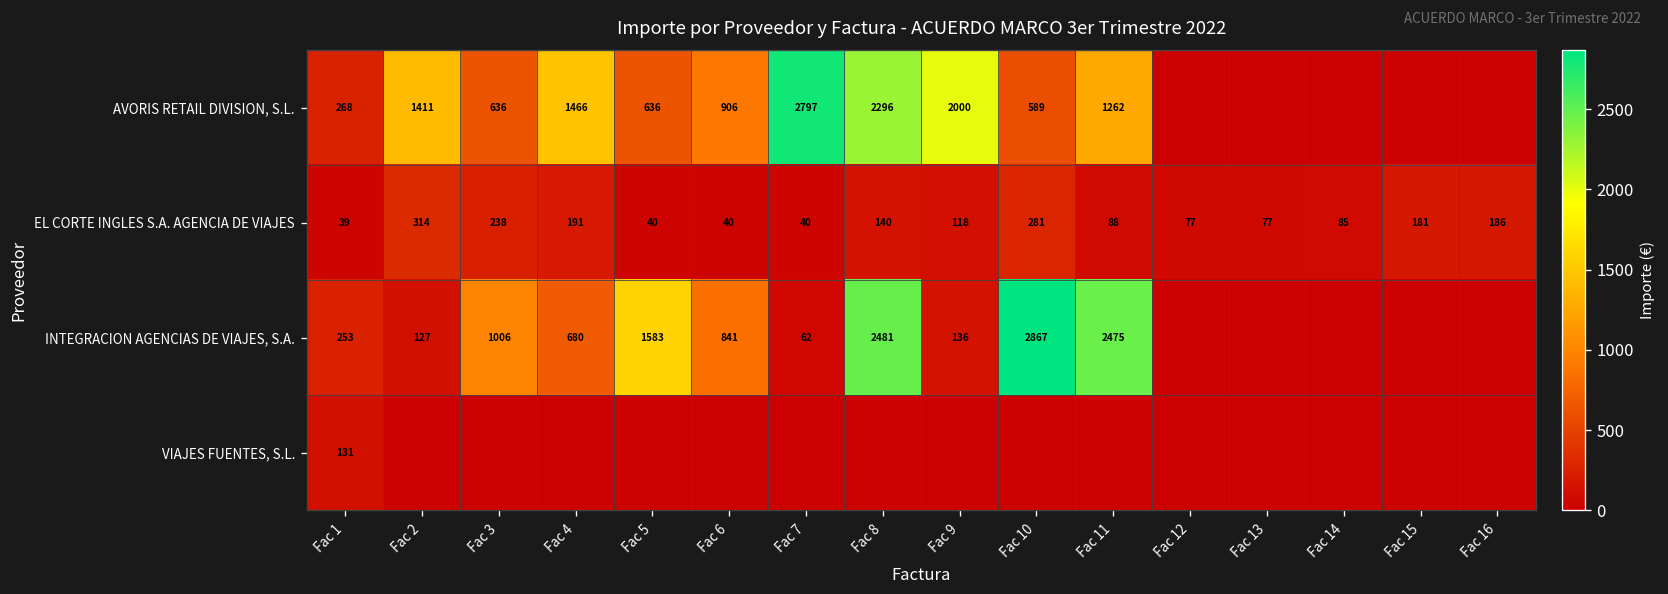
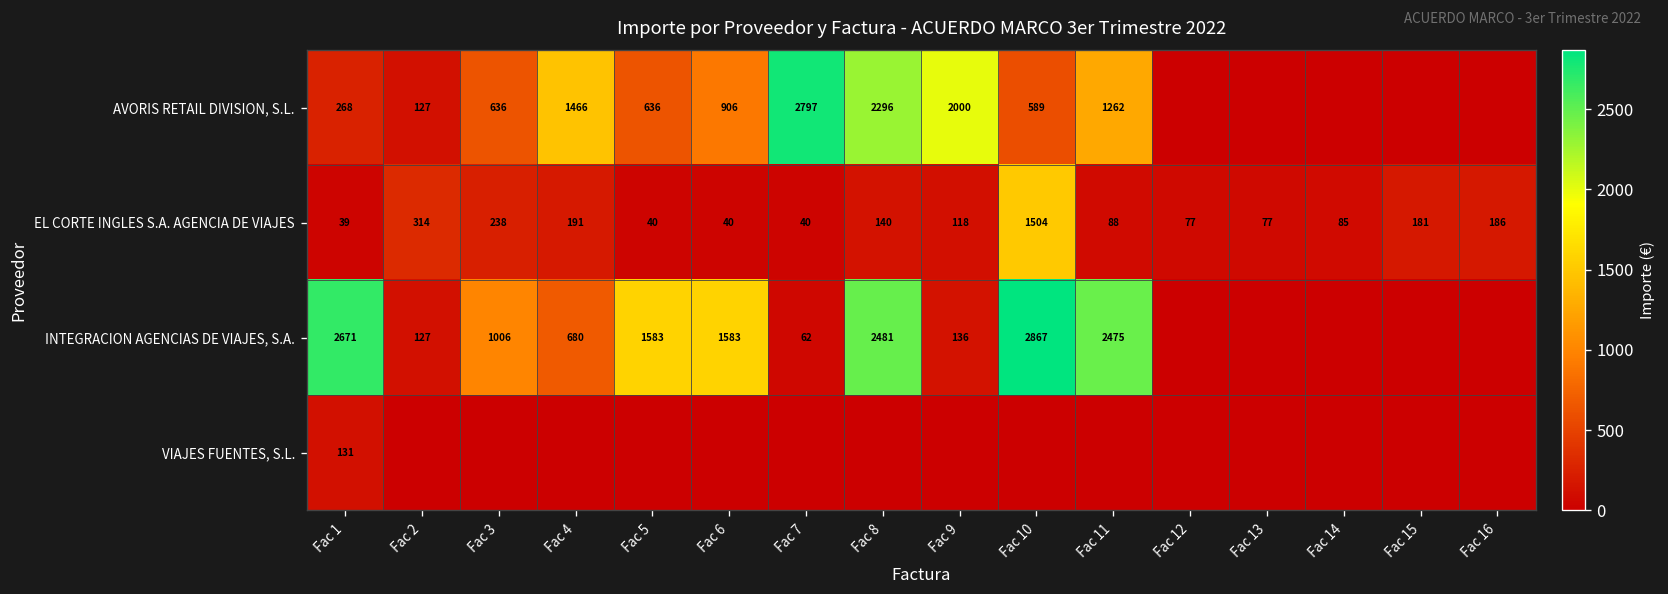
  {
    "AVORIS RETAIL DIVISION, S.L.": {
      "Fac 1": 268,
-     "Fac 2": 1411,
+     "Fac 2": 127,
      "Fac 3": 636,
      "Fac 4": 1466,
      "Fac 5": 636,
      "Fac 6": 906,
      "Fac 7": 2797,
      "Fac 8": 2296,
      "Fac 9": 2000,
      "Fac 10": 589,
      "Fac 11": 1262
    },
    "EL CORTE INGLES S.A. AGENCIA DE VIAJES": {
      "Fac 1": 39,
      "Fac 2": 314,
      "Fac 3": 238,
      "Fac 4": 191,
      "Fac 5": 40,
      "Fac 6": 40,
      "Fac 7": 40,
      "Fac 8": 140,
      "Fac 9": 118,
-     "Fac 10": 281,
+     "Fac 10": 1504,
      "Fac 11": 88,
      "Fac 12": 77,
      "Fac 13": 77,
      "Fac 14": 85,
      "Fac 15": 181,
      "Fac 16": 186
    },
    "INTEGRACION AGENCIAS DE VIAJES, S.A.": {
-     "Fac 1": 253,
+     "Fac 1": 2671,
      "Fac 2": 127,
      "Fac 3": 1006,
      "Fac 4": 680,
      "Fac 5": 1583,
-     "Fac 6": 841,
+     "Fac 6": 1583,
      "Fac 7": 62,
      "Fac 8": 2481,
      "Fac 9": 136,
      "Fac 10": 2867,
      "Fac 11": 2475
    },
    "VIAJES FUENTES, S.L.": {
      "Fac 1": 131
    }
  }
